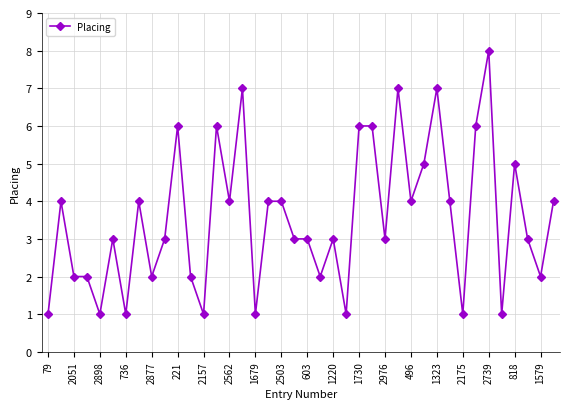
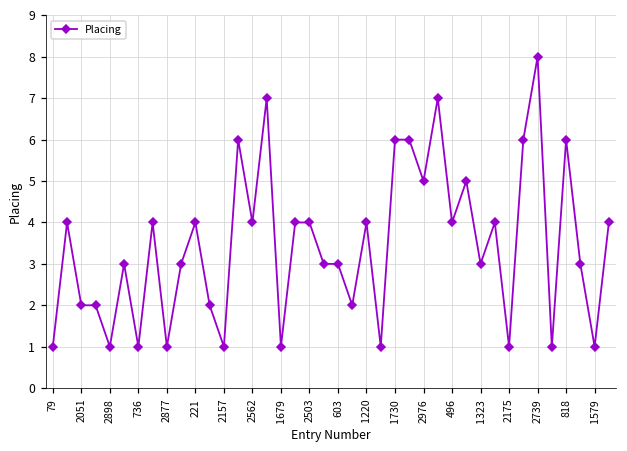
  {
    "79": 1,
    "2051": 2,
    "2898": 1,
    "736": 1,
-   "2877": 2,
-   "221": 6,
+   "2877": 1,
+   "221": 4,
    "2157": 1,
    "2562": 4,
    "1679": 1,
    "2503": 4,
    "603": 3,
-   "1220": 3,
+   "1220": 4,
    "1730": 6,
-   "2976": 3,
+   "2976": 5,
    "496": 4,
-   "1323": 7,
+   "1323": 3,
    "2175": 1,
    "2739": 8,
-   "818": 5,
-   "1579": 2
+   "818": 6,
+   "1579": 1
  }
